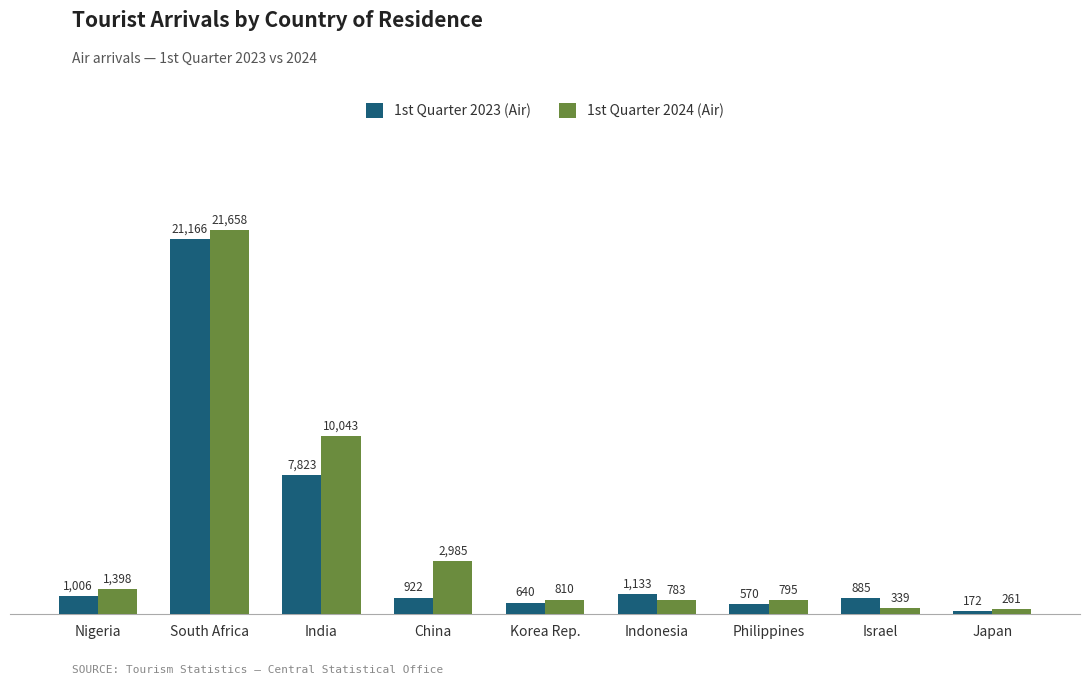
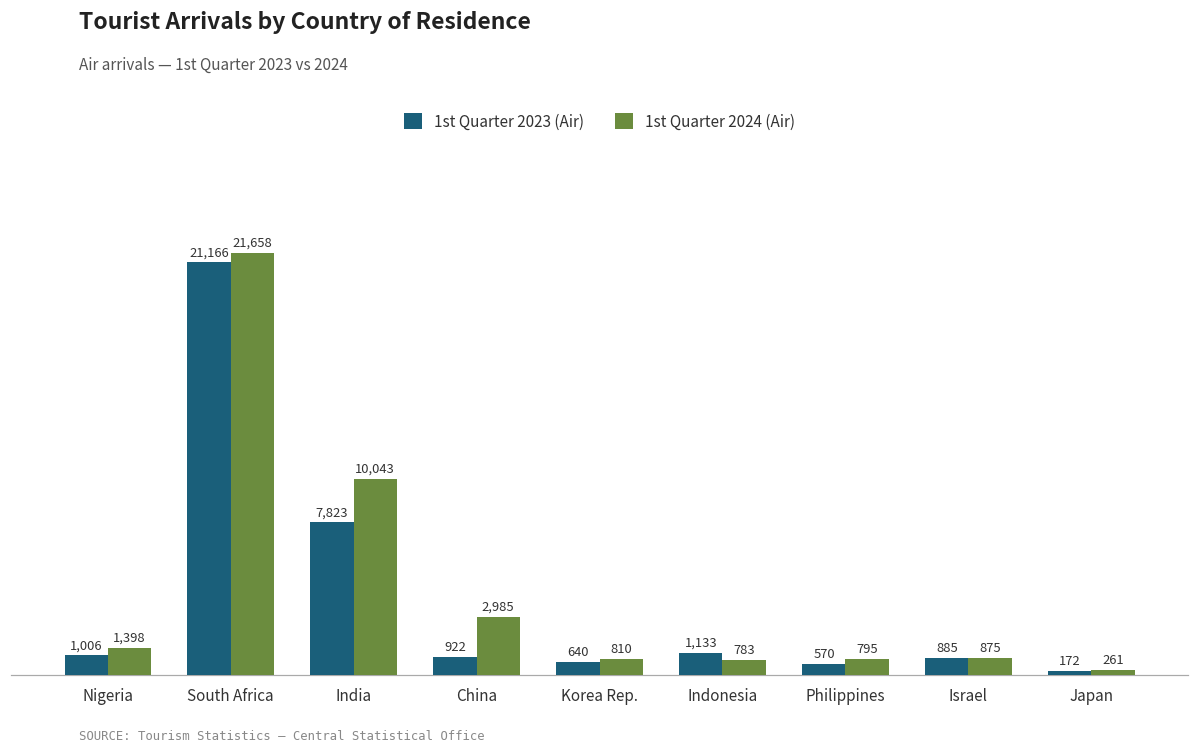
  {
    "1st Quarter 2023 (Air)": {
      "Nigeria": "1,006",
      "South Africa": "21,166",
      "India": "7,823",
      "China": "922",
      "Korea Rep.": "640",
      "Indonesia": "1,133",
      "Philippines": "570",
      "Israel": "885",
      "Japan": "172"
    },
    "1st Quarter 2024 (Air)": {
      "Nigeria": "1,398",
      "South Africa": "21,658",
      "India": "10,043",
      "China": "2,985",
      "Korea Rep.": "810",
      "Indonesia": "783",
      "Philippines": "795",
-     "Israel": "339",
+     "Israel": "875",
      "Japan": "261"
    }
  }
